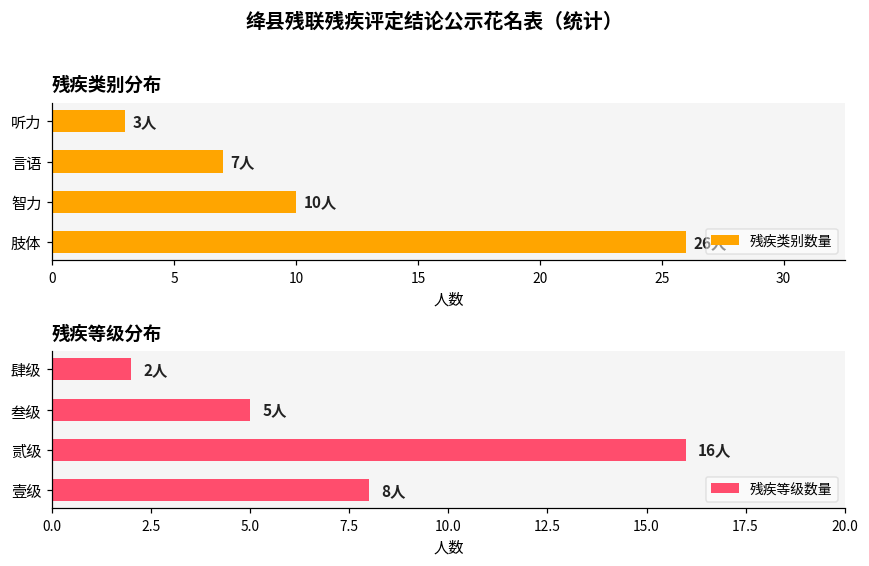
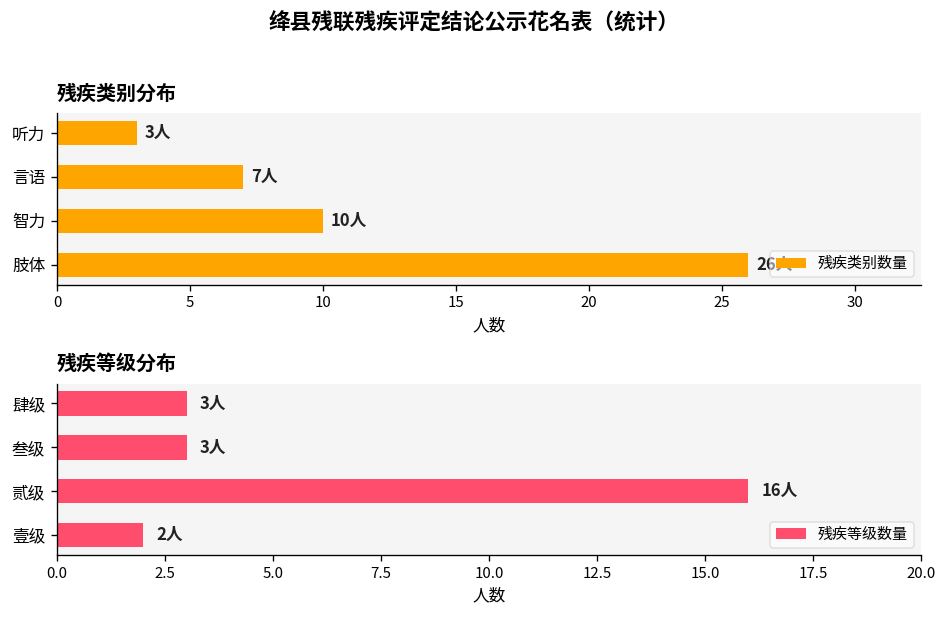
  {
    "残疾类别分布": {
      "听力": "3人",
      "言语": "7人",
      "智力": "10人"
    },
    "残疾等级分布": {
-     "肆级": "2人",
-     "叁级": "5人",
+     "肆级": "3人",
+     "叁级": "3人",
      "贰级": "16人",
-     "壹级": "8人"
+     "壹级": "2人"
    }
  }
